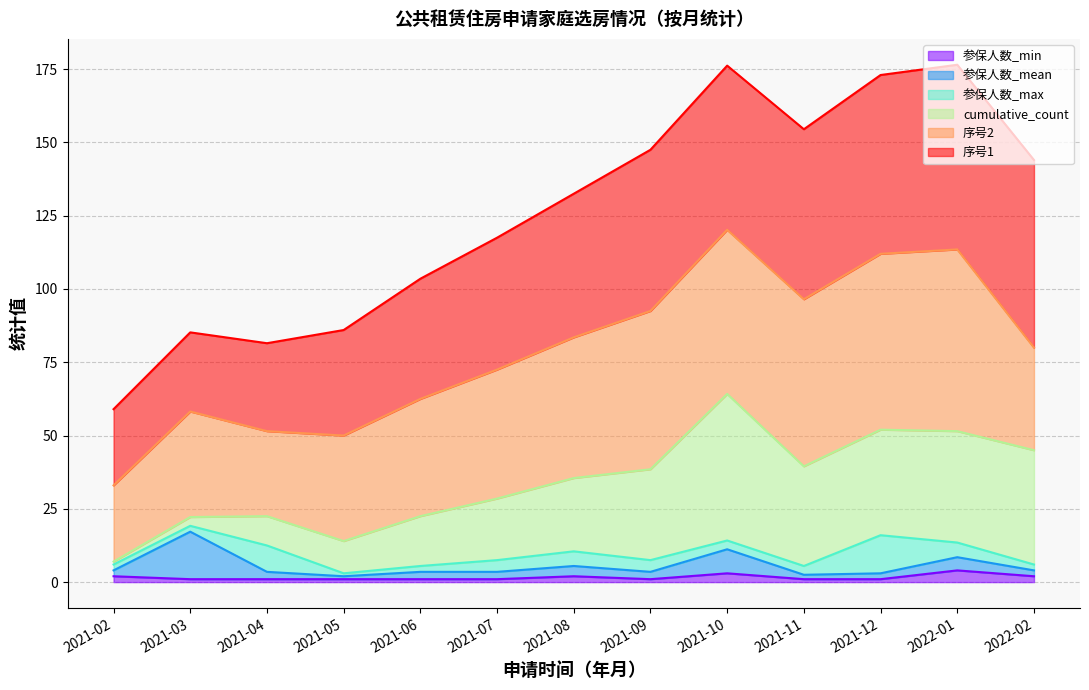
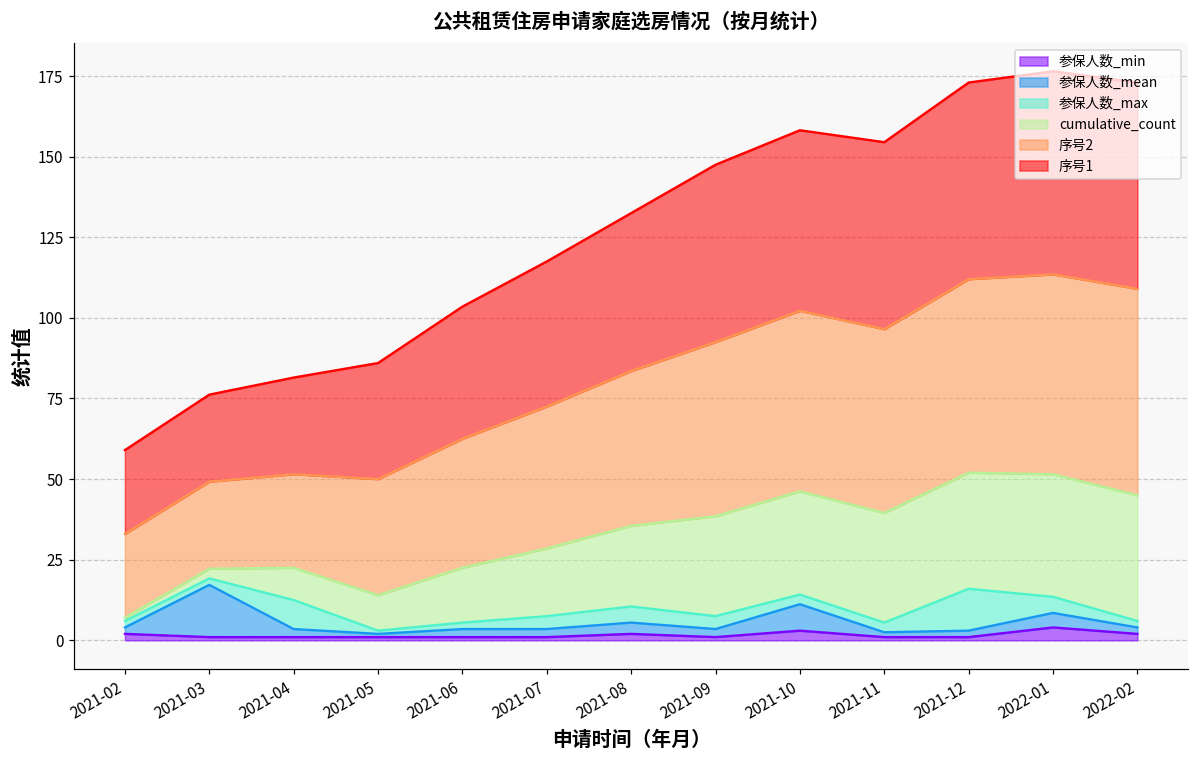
  {
    "参保人数_min": {
      "2021-02": 2,
      "2021-03": 1,
      "2021-04": 1,
      "2021-05": 1,
      "2021-06": 1,
      "2021-07": 1,
      "2021-08": 2,
      "2021-09": 1,
      "2021-10": 3,
      "2021-11": 1,
      "2021-12": 1,
      "2022-01": 4,
      "2022-02": 2
    },
    "参保人数_mean": {
      "2021-02": 2,
      "2021-03": 16,
      "2021-04": 3,
      "2021-05": 1,
      "2021-06": 3,
      "2021-07": 3,
      "2021-08": 4,
      "2021-09": 3,
      "2021-10": 8,
      "2021-11": 2,
      "2021-12": 2,
      "2022-01": 5,
      "2022-02": 2
    },
    "参保人数_max": {
      "2021-02": 2,
      "2021-03": 2,
      "2021-04": 9,
      "2021-05": 1,
      "2021-06": 2,
      "2021-07": 4,
      "2021-08": 5,
      "2021-09": 4,
      "2021-10": 3,
      "2021-11": 3,
      "2021-12": 13,
      "2022-01": 5,
      "2022-02": 2
    },
    "cumulative_count": {
      "2021-02": 1,
      "2021-03": 3,
      "2021-04": 10,
      "2021-05": 11,
      "2021-06": 17,
      "2021-07": 21,
      "2021-08": 25,
      "2021-09": 31,
-     "2021-10": 50,
+     "2021-10": 32,
      "2021-11": 34,
      "2021-12": 36,
      "2022-01": 38,
      "2022-02": 39
    },
    "序号2": {
      "2021-02": 26,
-     "2021-03": 36,
+     "2021-03": 27,
      "2021-04": 29,
      "2021-05": 36,
      "2021-06": 40,
      "2021-07": 44,
      "2021-08": 48,
      "2021-09": 54,
      "2021-10": 56,
      "2021-11": 57,
      "2021-12": 60,
      "2022-01": 62,
-     "2022-02": 35
+     "2022-02": 64
    },
    "序号1": {
      "2021-02": 26,
      "2021-03": 27,
      "2021-04": 30,
      "2021-05": 36,
      "2021-06": 41,
      "2021-07": 45,
      "2021-08": 49,
      "2021-09": 55,
      "2021-10": 56,
      "2021-11": 58,
      "2021-12": 61
    }
  }
